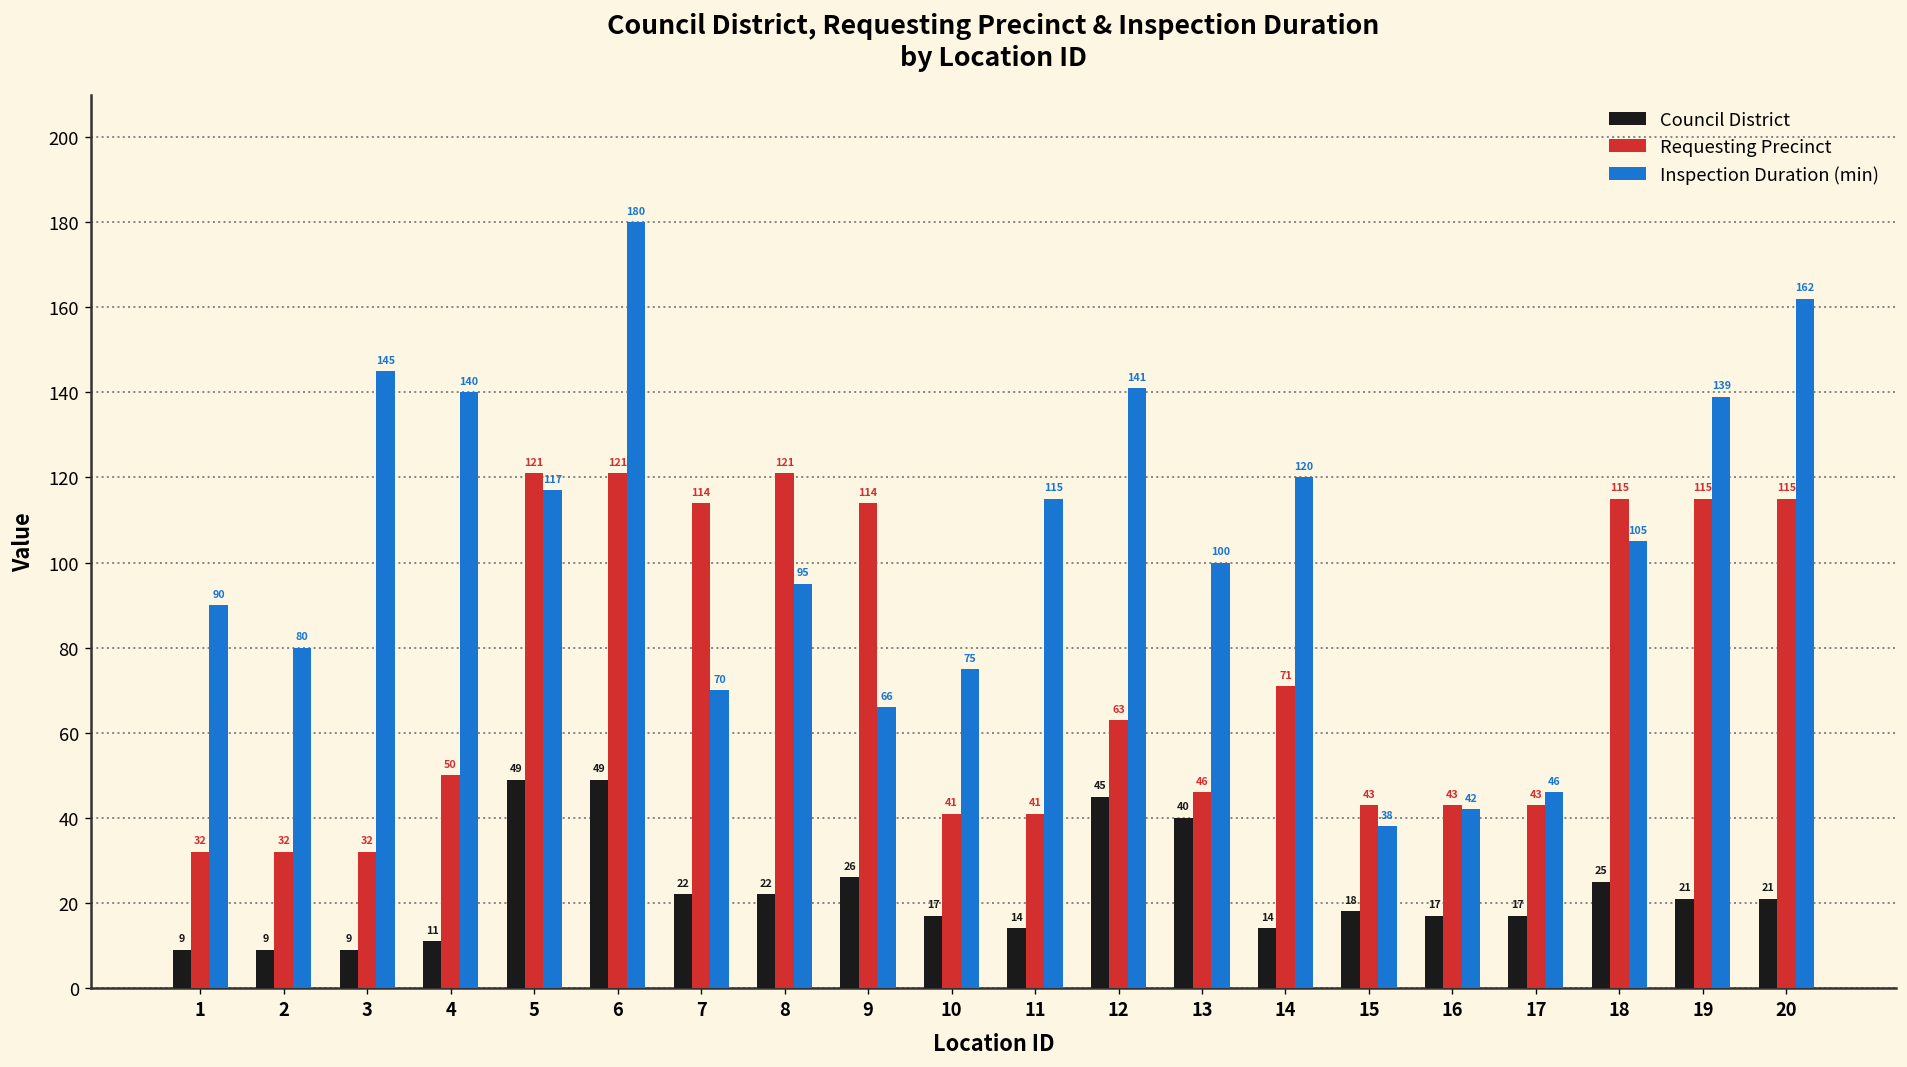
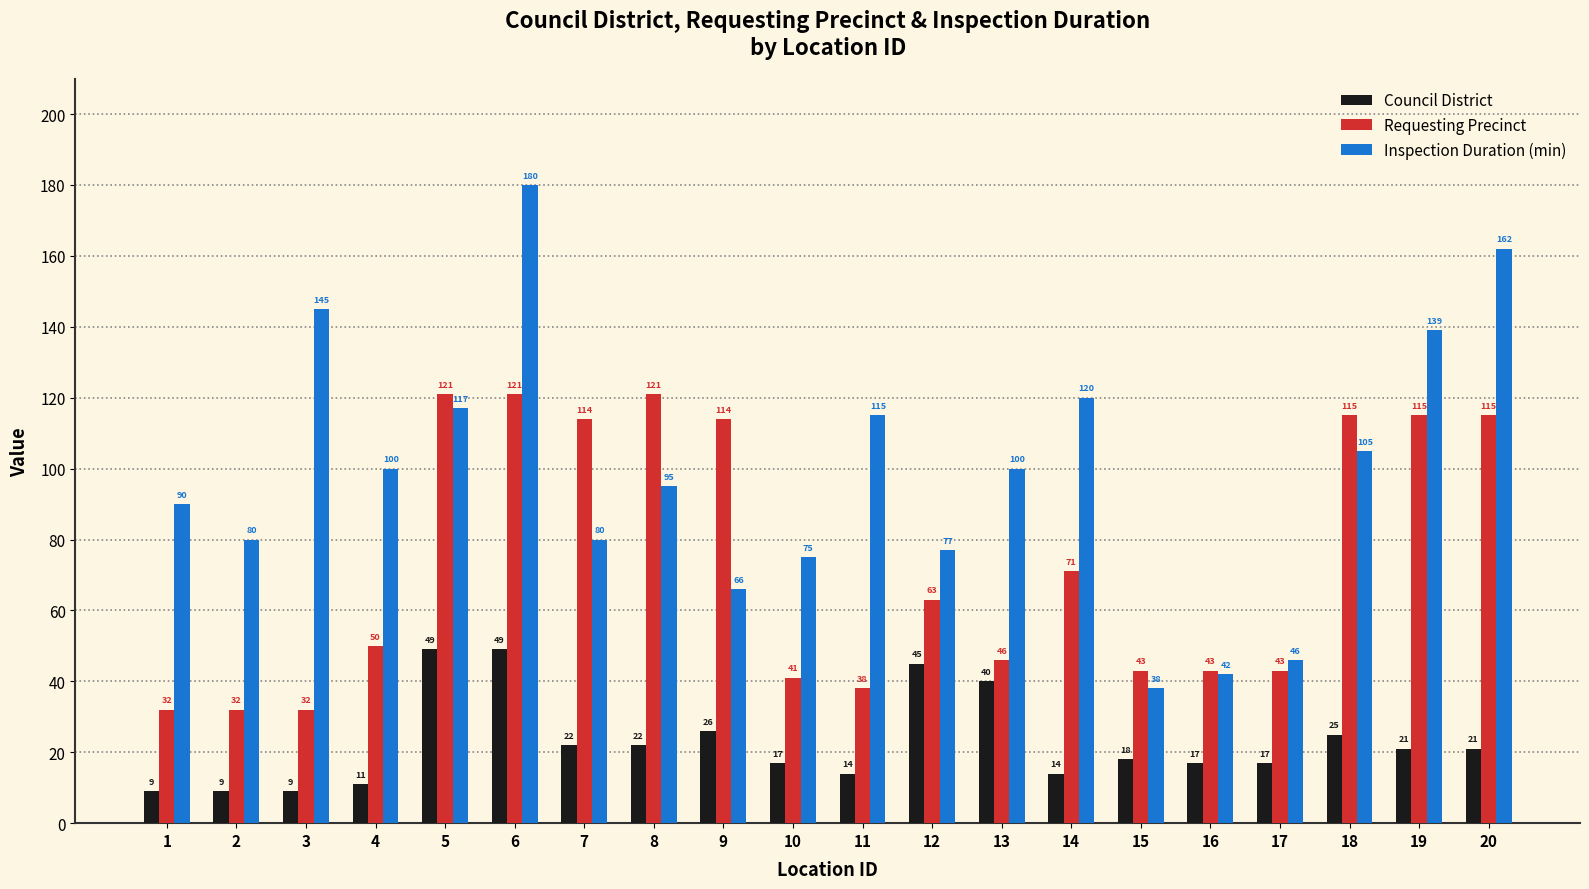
  {
    "Council District": {
      "1": 9,
      "2": 9,
      "3": 9,
      "4": 11,
      "5": 49,
      "6": 49,
      "7": 22,
      "8": 22,
      "9": 26,
      "10": 17,
      "11": 14,
      "12": 45,
      "13": 40,
      "14": 14,
      "15": 18,
      "16": 17,
      "17": 17,
      "18": 25,
      "19": 21,
      "20": 21
    },
    "Requesting Precinct": {
      "1": 32,
      "2": 32,
      "3": 32,
      "4": 50,
      "5": 121,
      "6": 121,
      "7": 114,
      "8": 121,
      "9": 114,
      "10": 41,
-     "11": 41,
+     "11": 38,
      "12": 63,
      "13": 46,
      "14": 71,
      "15": 43,
      "16": 43,
      "17": 43,
      "18": 115,
      "19": 115,
      "20": 115
    },
    "Inspection Duration (min)": {
      "1": 90,
      "2": 80,
      "3": 145,
-     "4": 140,
+     "4": 100,
      "5": 117,
      "6": 180,
-     "7": 70,
+     "7": 80,
      "8": 95,
      "9": 66,
      "10": 75,
      "11": 115,
-     "12": 141,
+     "12": 77,
      "13": 100,
      "14": 120,
      "15": 38,
      "16": 42,
      "17": 46,
      "18": 105,
      "19": 139,
      "20": 162
    }
  }
